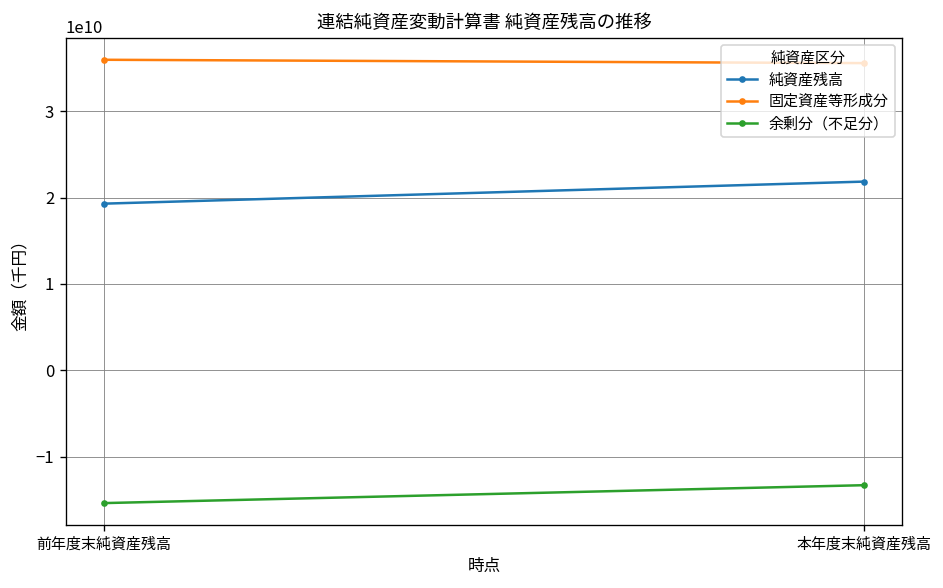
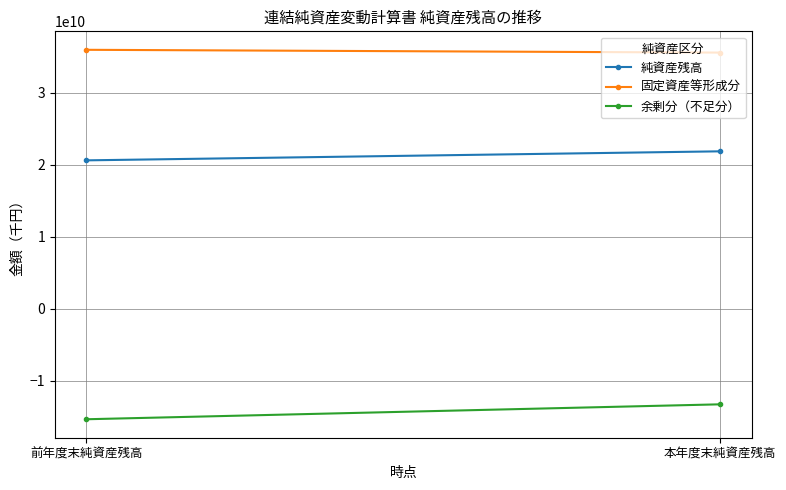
  {
    "純資産残高": {
-     "前年度末純資産残高": 19000000000,
+     "前年度末純資産残高": 21000000000,
      "本年度末純資産残高": 22000000000
    },
    "固定資産等形成分": {
      "前年度末純資産残高": 36000000000
    },
    "余剰分（不足分）": {
      "前年度末純資産残高": -15000000000,
      "本年度末純資産残高": -13000000000
    }
  }
